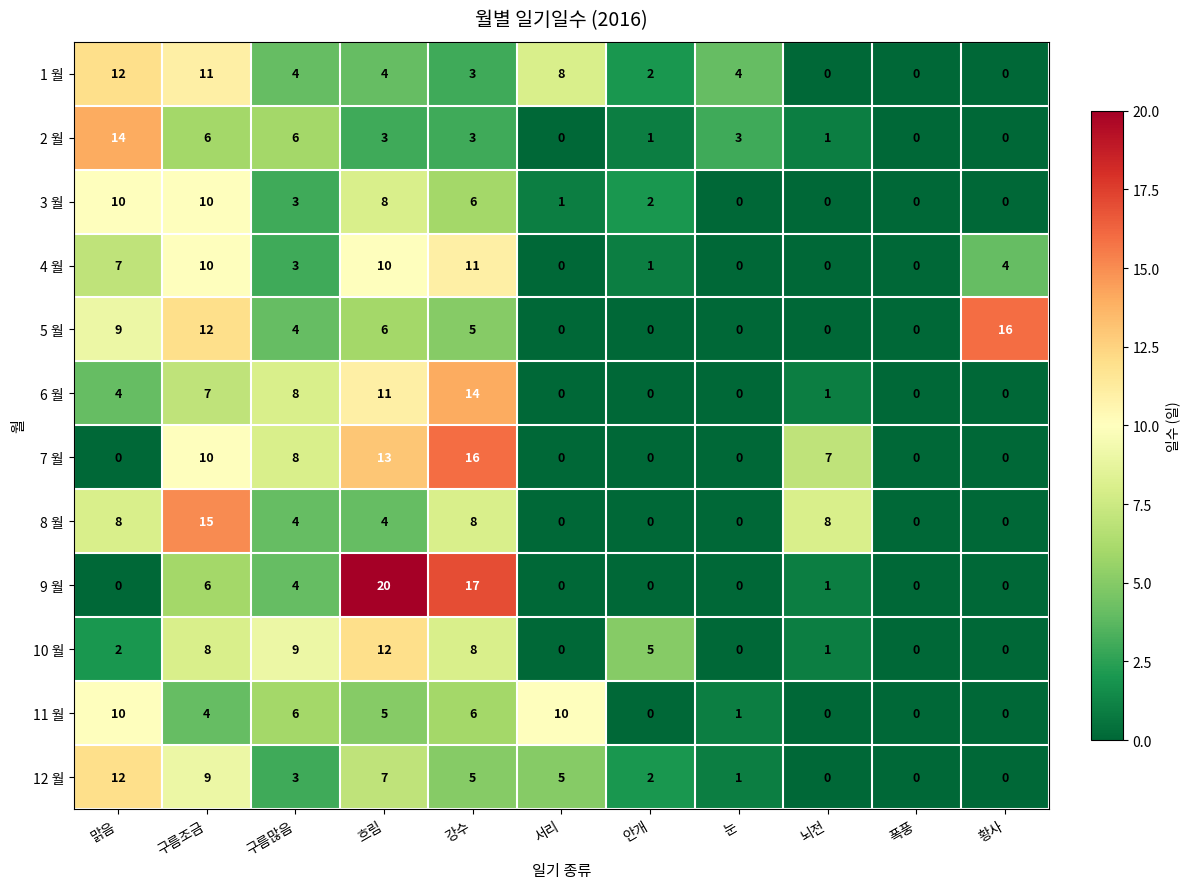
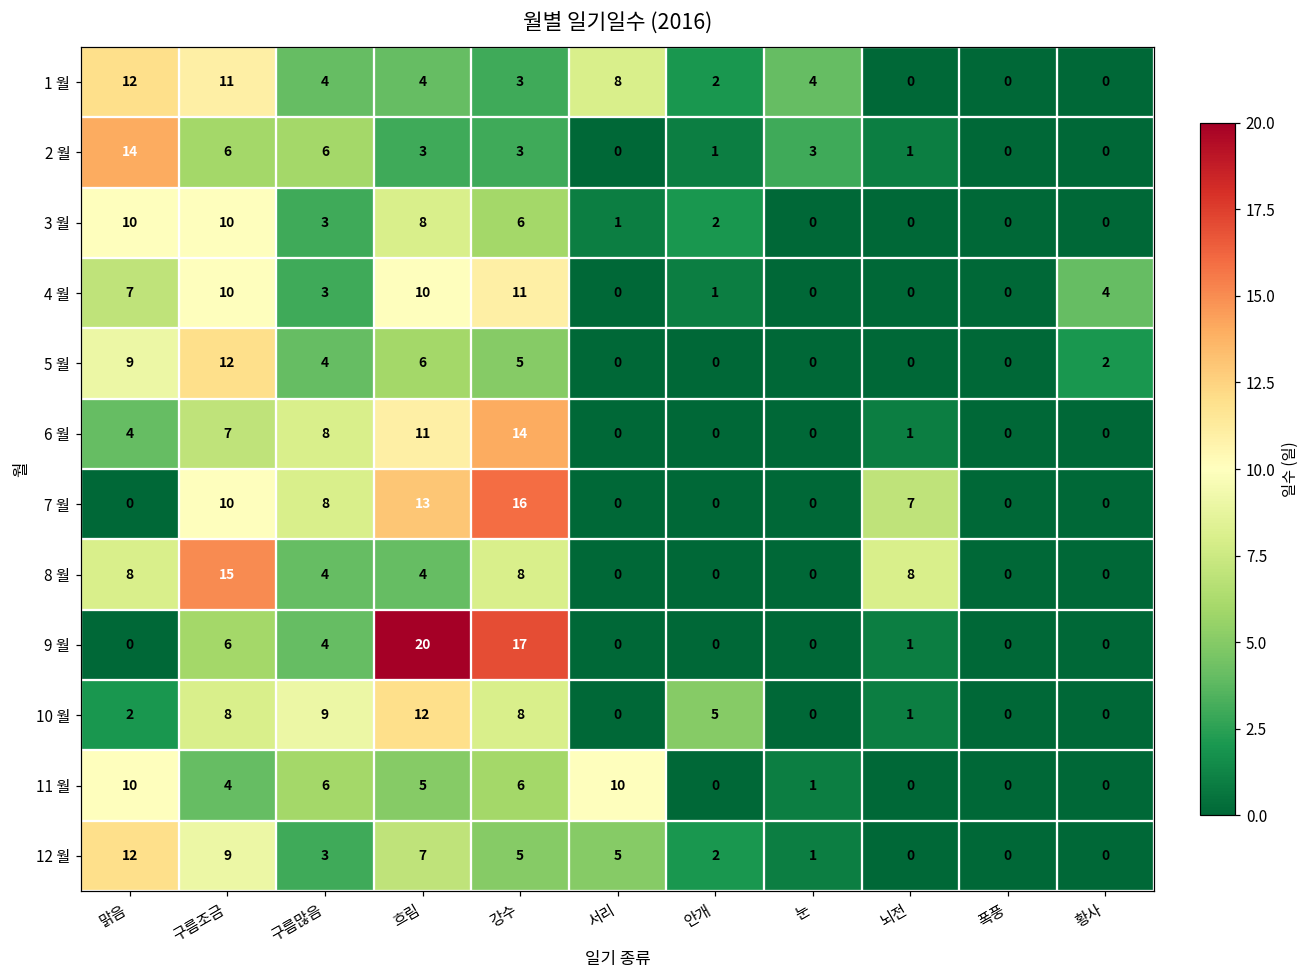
  {
    "1 월": {
      "맑음": 12,
      "구름조금": 11,
      "구름많음": 4,
      "흐림": 4,
      "강수": 3,
      "서리": 8,
      "안개": 2,
      "눈": 4,
      "뇌전": 0,
      "폭풍": 0,
      "황사": 0
    },
    "2 월": {
      "맑음": 14,
      "구름조금": 6,
      "구름많음": 6,
      "흐림": 3,
      "강수": 3,
      "서리": 0,
      "안개": 1,
      "눈": 3,
      "뇌전": 1,
      "폭풍": 0,
      "황사": 0
    },
    "3 월": {
      "맑음": 10,
      "구름조금": 10,
      "구름많음": 3,
      "흐림": 8,
      "강수": 6,
      "서리": 1,
      "안개": 2,
      "눈": 0,
      "뇌전": 0,
      "폭풍": 0,
      "황사": 0
    },
    "4 월": {
      "맑음": 7,
      "구름조금": 10,
      "구름많음": 3,
      "흐림": 10,
      "강수": 11,
      "서리": 0,
      "안개": 1,
      "눈": 0,
      "뇌전": 0,
      "폭풍": 0,
      "황사": 4
    },
    "5 월": {
      "맑음": 9,
      "구름조금": 12,
      "구름많음": 4,
      "흐림": 6,
      "강수": 5,
      "서리": 0,
      "안개": 0,
      "눈": 0,
      "뇌전": 0,
      "폭풍": 0,
-     "황사": 16
+     "황사": 2
    },
    "6 월": {
      "맑음": 4,
      "구름조금": 7,
      "구름많음": 8,
      "흐림": 11,
      "강수": 14,
      "서리": 0,
      "안개": 0,
      "눈": 0,
      "뇌전": 1,
      "폭풍": 0,
      "황사": 0
    },
    "7 월": {
      "맑음": 0,
      "구름조금": 10,
      "구름많음": 8,
      "흐림": 13,
      "강수": 16,
      "서리": 0,
      "안개": 0,
      "눈": 0,
      "뇌전": 7,
      "폭풍": 0,
      "황사": 0
    },
    "8 월": {
      "맑음": 8,
      "구름조금": 15,
      "구름많음": 4,
      "흐림": 4,
      "강수": 8,
      "서리": 0,
      "안개": 0,
      "눈": 0,
      "뇌전": 8,
      "폭풍": 0,
      "황사": 0
    },
    "9 월": {
      "맑음": 0,
      "구름조금": 6,
      "구름많음": 4,
      "흐림": 20,
      "강수": 17,
      "서리": 0,
      "안개": 0,
      "눈": 0,
      "뇌전": 1,
      "폭풍": 0,
      "황사": 0
    },
    "10 월": {
      "맑음": 2,
      "구름조금": 8,
      "구름많음": 9,
      "흐림": 12,
      "강수": 8,
      "서리": 0,
      "안개": 5,
      "눈": 0,
      "뇌전": 1,
      "폭풍": 0,
      "황사": 0
    },
    "11 월": {
      "맑음": 10,
      "구름조금": 4,
      "구름많음": 6,
      "흐림": 5,
      "강수": 6,
      "서리": 10,
      "안개": 0,
      "눈": 1,
      "뇌전": 0,
      "폭풍": 0,
      "황사": 0
    },
    "12 월": {
      "맑음": 12,
      "구름조금": 9,
      "구름많음": 3,
      "흐림": 7,
      "강수": 5,
      "서리": 5,
      "안개": 2,
      "눈": 1,
      "뇌전": 0,
      "폭풍": 0,
      "황사": 0
    }
  }
